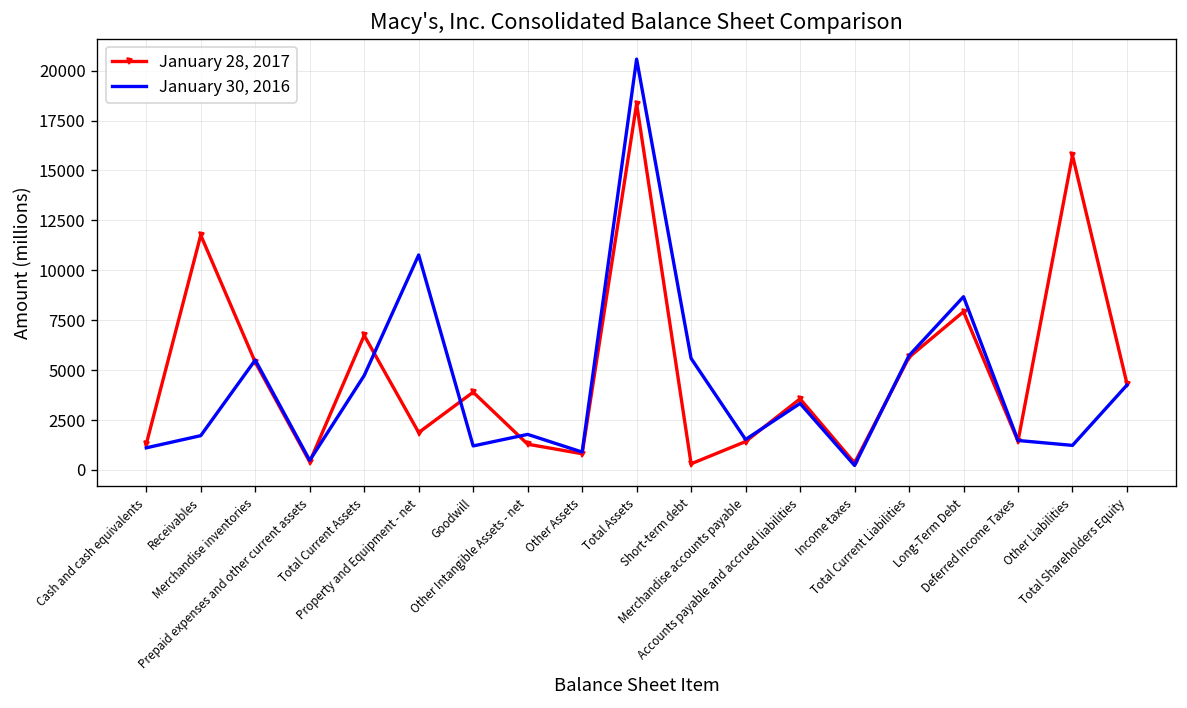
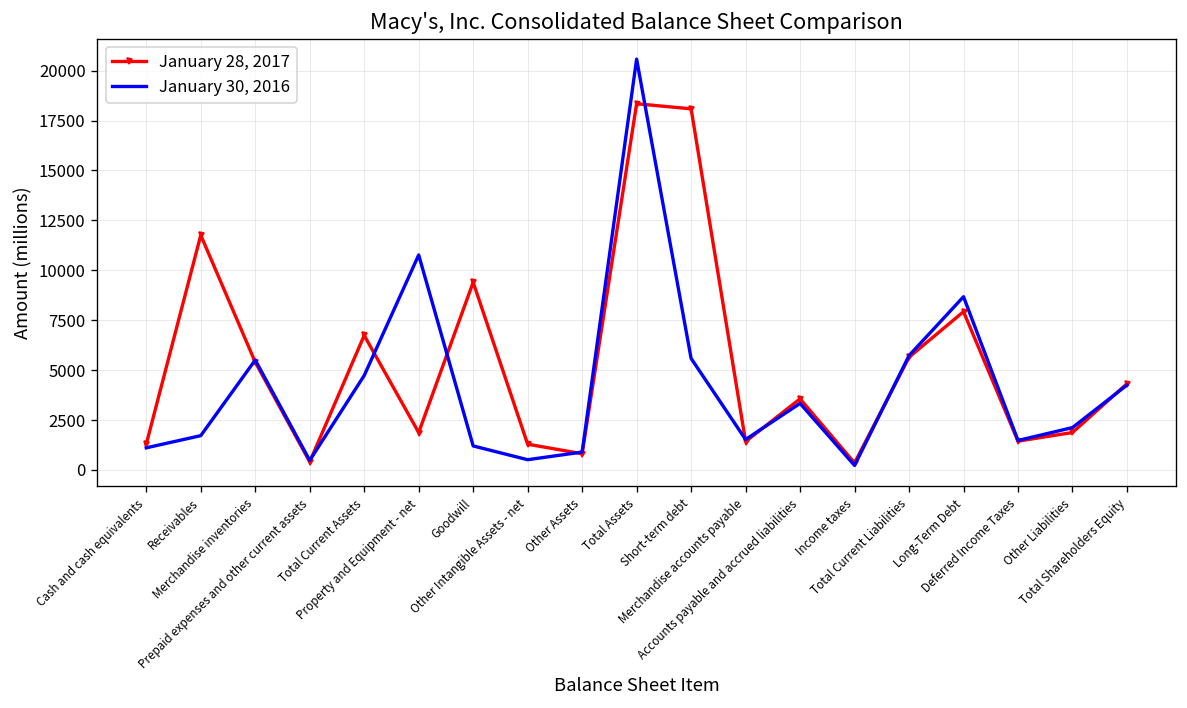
  {
    "January 28, 2017": {
      "Cash and cash equivalents": 1300,
      "Receivables": 11800,
      "Total Current Assets": 6700,
      "Property and Equipment - net": 1900,
-     "Goodwill": 3900,
+     "Goodwill": 9400,
      "Other Intangible Assets - net": 1300,
      "Total Assets": 18300,
-     "Short-term debt": 300,
+     "Short-term debt": 18100,
      "Accounts payable and accrued liabilities": 3600,
      "Long-Term Debt": 7900,
-     "Other Liabilities": 15800
+     "Other Liabilities": 1900
    },
    "January 30, 2016": {
      "Cash and cash equivalents": 1100,
      "Receivables": 1700,
      "Total Current Assets": 4700,
      "Property and Equipment - net": 10800,
      "Goodwill": 1200,
-     "Other Intangible Assets - net": 1800,
+     "Other Intangible Assets - net": 500,
      "Total Assets": 20600,
      "Short-term debt": 5600,
      "Accounts payable and accrued liabilities": 3300,
      "Long-Term Debt": 8700,
-     "Other Liabilities": 1200
+     "Other Liabilities": 2100
    }
  }
